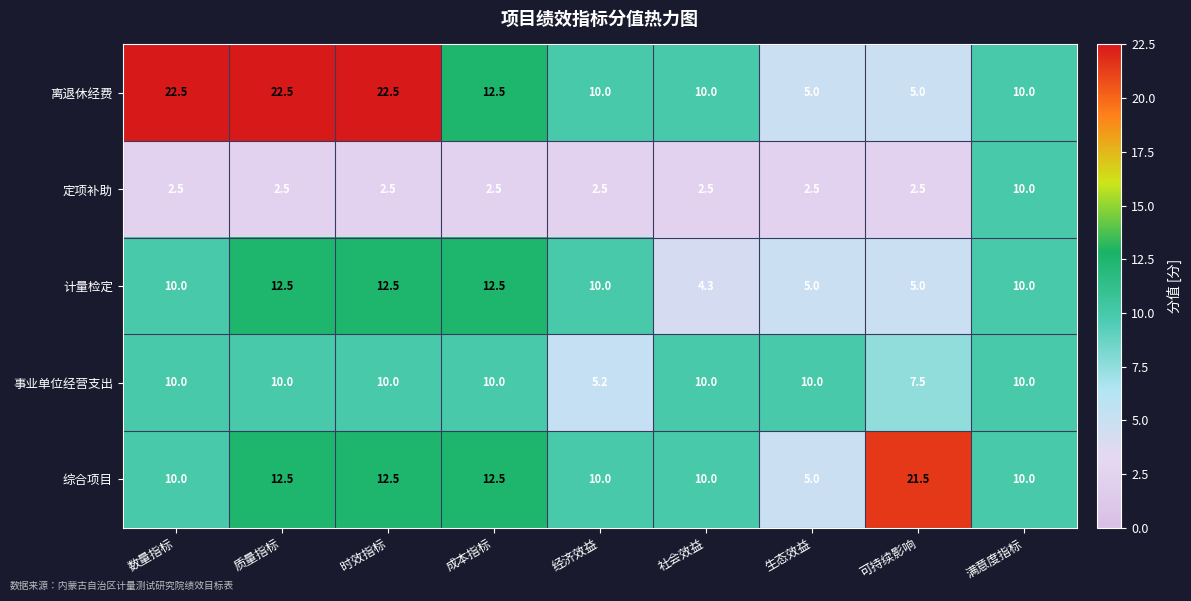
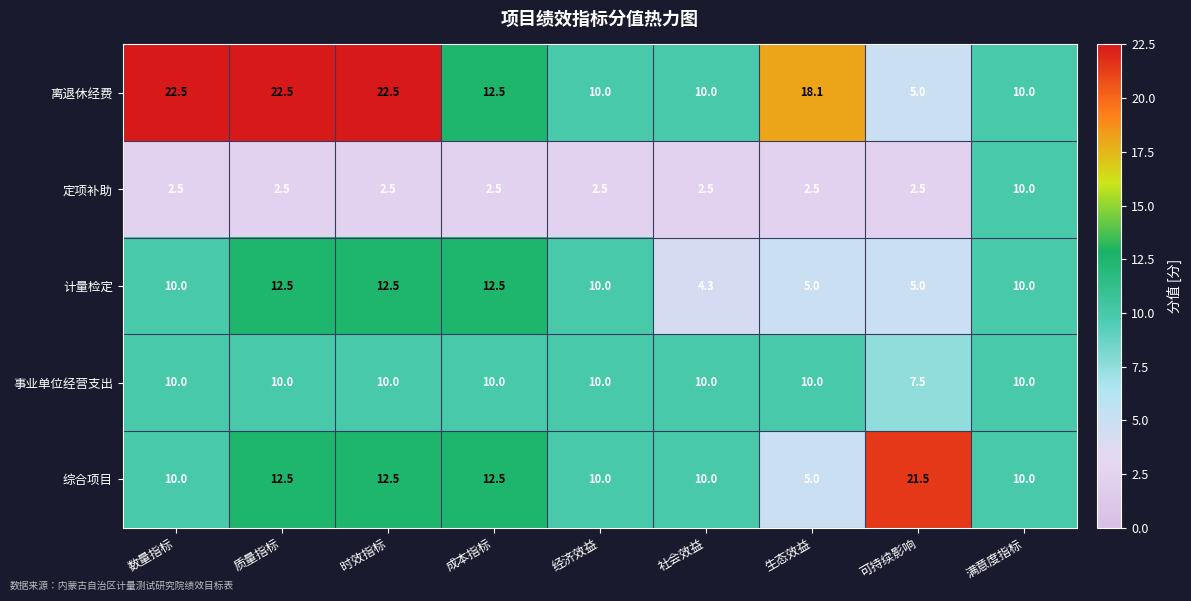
  {
    "离退休经费": {
      "数量指标": 22.5,
      "质量指标": 22.5,
      "时效指标": 22.5,
      "成本指标": 12.5,
      "经济效益": 10.0,
      "社会效益": 10.0,
-     "生态效益": 5.0,
+     "生态效益": 18.1,
      "可持续影响": 5.0,
      "满意度指标": 10.0
    },
    "定项补助": {
      "满意度指标": 10.0
    },
    "计量检定": {
      "数量指标": 10.0,
      "质量指标": 12.5,
      "时效指标": 12.5,
      "成本指标": 12.5,
      "经济效益": 10.0,
      "生态效益": 5.0,
      "可持续影响": 5.0,
      "满意度指标": 10.0
    },
    "事业单位经营支出": {
      "数量指标": 10.0,
      "质量指标": 10.0,
      "时效指标": 10.0,
      "成本指标": 10.0,
-     "经济效益": 5.2,
+     "经济效益": 10.0,
      "社会效益": 10.0,
      "生态效益": 10.0,
      "可持续影响": 7.5,
      "满意度指标": 10.0
    },
    "综合项目": {
      "数量指标": 10.0,
      "质量指标": 12.5,
      "时效指标": 12.5,
      "成本指标": 12.5,
      "经济效益": 10.0,
      "社会效益": 10.0,
      "生态效益": 5.0,
      "可持续影响": 21.5,
      "满意度指标": 10.0
    }
  }
